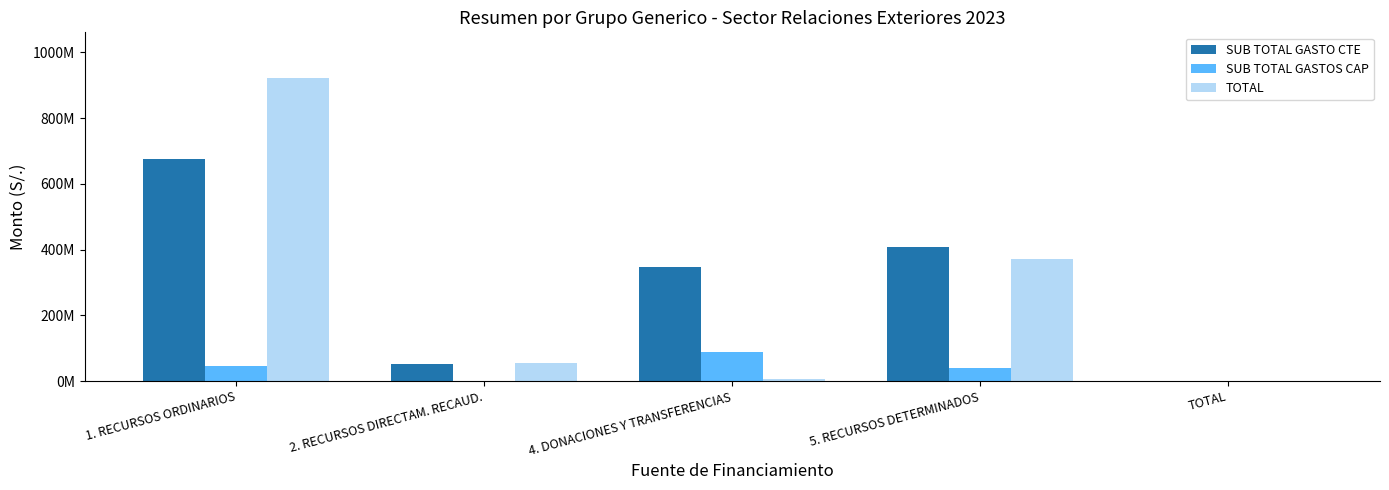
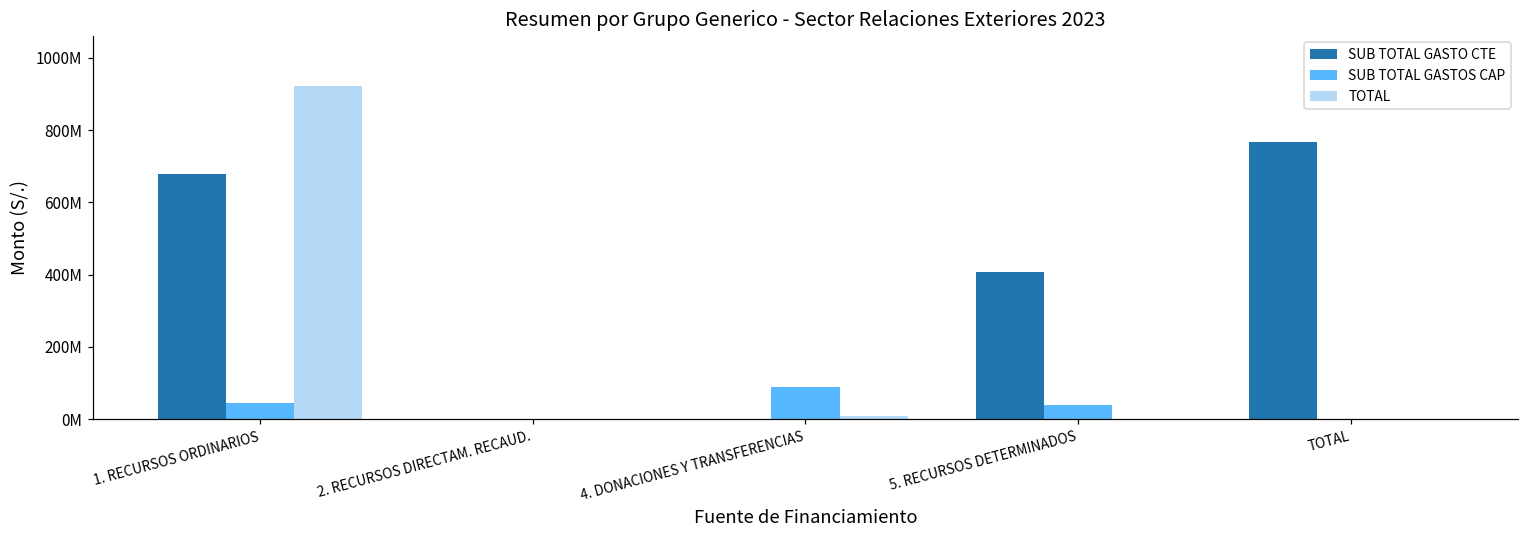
  {
    "SUB TOTAL GASTO CTE": {
      "1. RECURSOS ORDINARIOS": 680000000,
-     "2. RECURSOS DIRECTAM. RECAUD.": 50000000,
-     "4. DONACIONES Y TRANSFERENCIAS": 350000000,
+     "2. RECURSOS DIRECTAM. RECAUD.": 0,
+     "4. DONACIONES Y TRANSFERENCIAS": 0,
      "5. RECURSOS DETERMINADOS": 410000000,
-     "TOTAL": 0
+     "TOTAL": 770000000
    },
    "SUB TOTAL GASTOS CAP": {
      "1. RECURSOS ORDINARIOS": 40000000,
      "2. RECURSOS DIRECTAM. RECAUD.": 0,
      "4. DONACIONES Y TRANSFERENCIAS": 90000000,
      "5. RECURSOS DETERMINADOS": 40000000,
      "TOTAL": 0
    },
    "TOTAL": {
      "1. RECURSOS ORDINARIOS": 920000000,
-     "2. RECURSOS DIRECTAM. RECAUD.": 50000000,
+     "2. RECURSOS DIRECTAM. RECAUD.": 0,
      "4. DONACIONES Y TRANSFERENCIAS": 10000000,
-     "5. RECURSOS DETERMINADOS": 370000000,
+     "5. RECURSOS DETERMINADOS": 0,
      "TOTAL": 0
    }
  }
